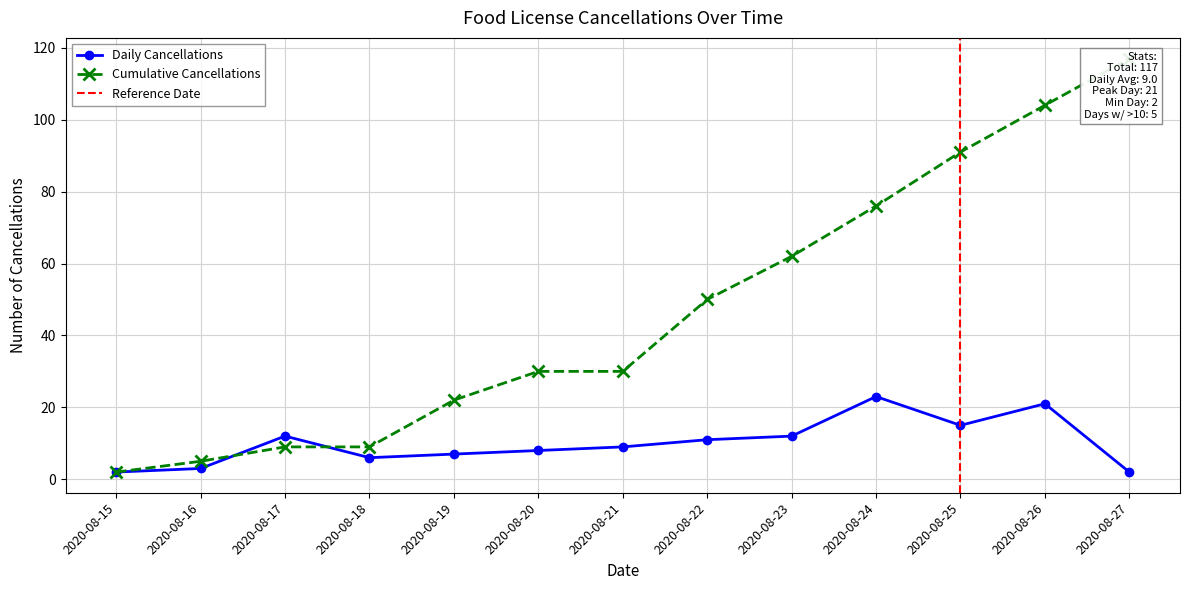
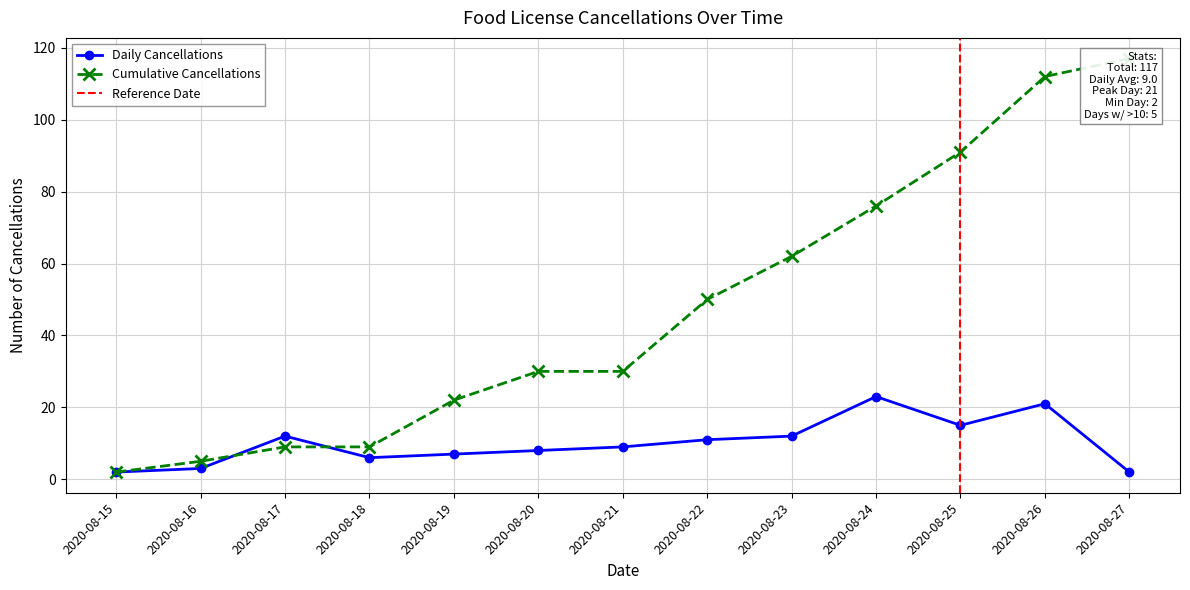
  {
    "Daily Cancellations": {
      "2020-08-16": 3,
      "2020-08-17": 12,
      "2020-08-18": 6,
      "2020-08-19": 7,
      "2020-08-20": 8,
      "2020-08-21": 9,
      "2020-08-22": 11,
      "2020-08-23": 12,
      "2020-08-24": 23,
      "2020-08-25": 15,
      "2020-08-26": 21,
      "2020-08-27": 2
    },
    "Cumulative Cancellations": {
      "2020-08-16": 5,
      "2020-08-17": 9,
      "2020-08-18": 9,
      "2020-08-19": 22,
      "2020-08-20": 30,
      "2020-08-21": 30,
      "2020-08-22": 50,
      "2020-08-23": 62,
      "2020-08-24": 76,
      "2020-08-25": 91,
-     "2020-08-26": 104
+     "2020-08-26": 112
    }
  }
